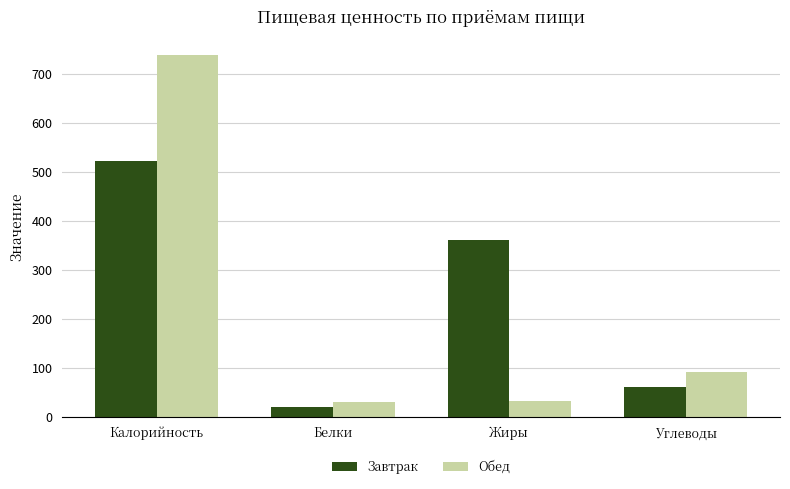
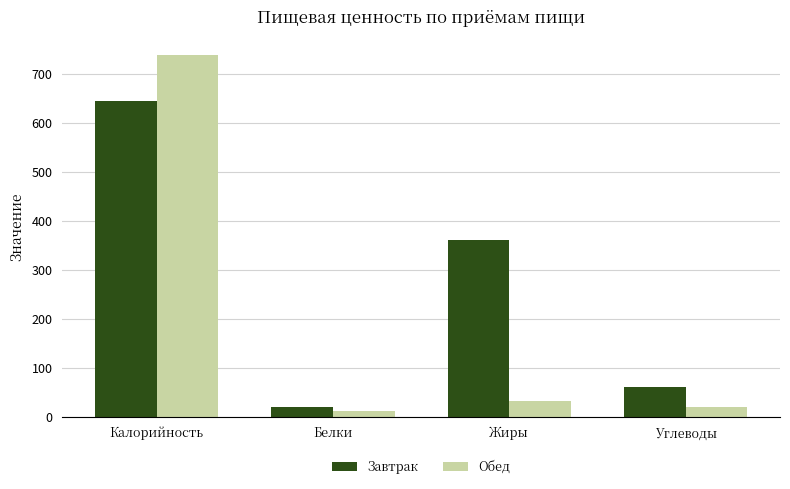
  {
    "Завтрак": {
-     "Калорийность": 520,
+     "Калорийность": 640,
      "Белки": 20,
      "Жиры": 360,
      "Углеводы": 60
    },
    "Обед": {
      "Калорийность": 740,
-     "Белки": 30,
+     "Белки": 10,
      "Жиры": 30,
-     "Углеводы": 90
+     "Углеводы": 20
    }
  }
